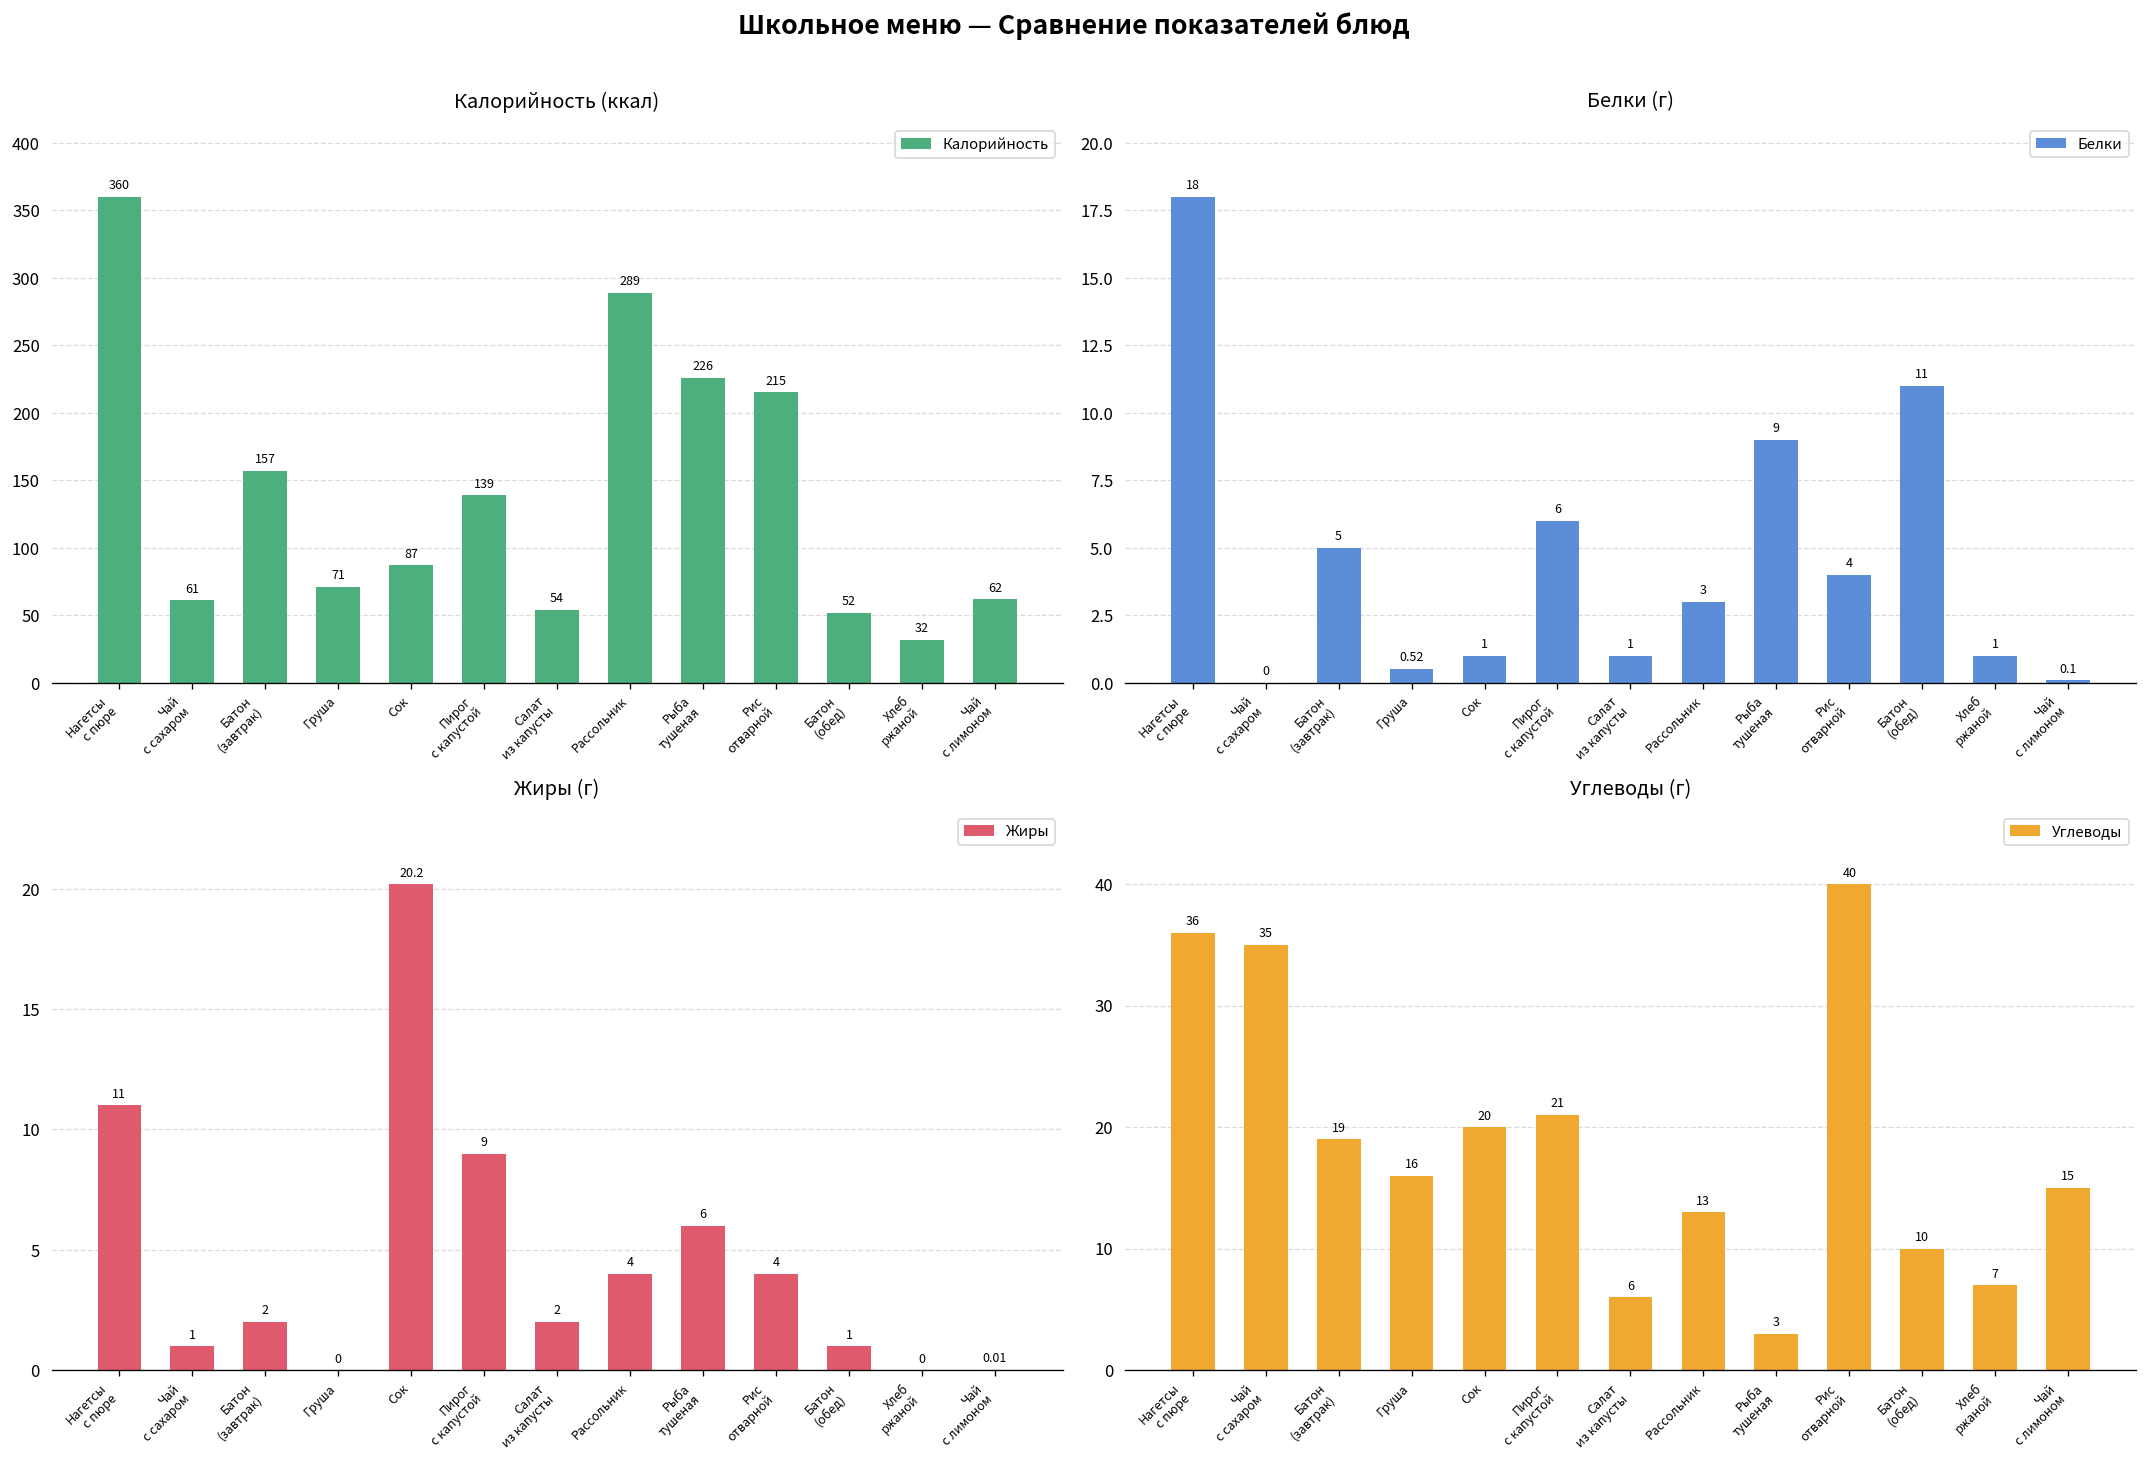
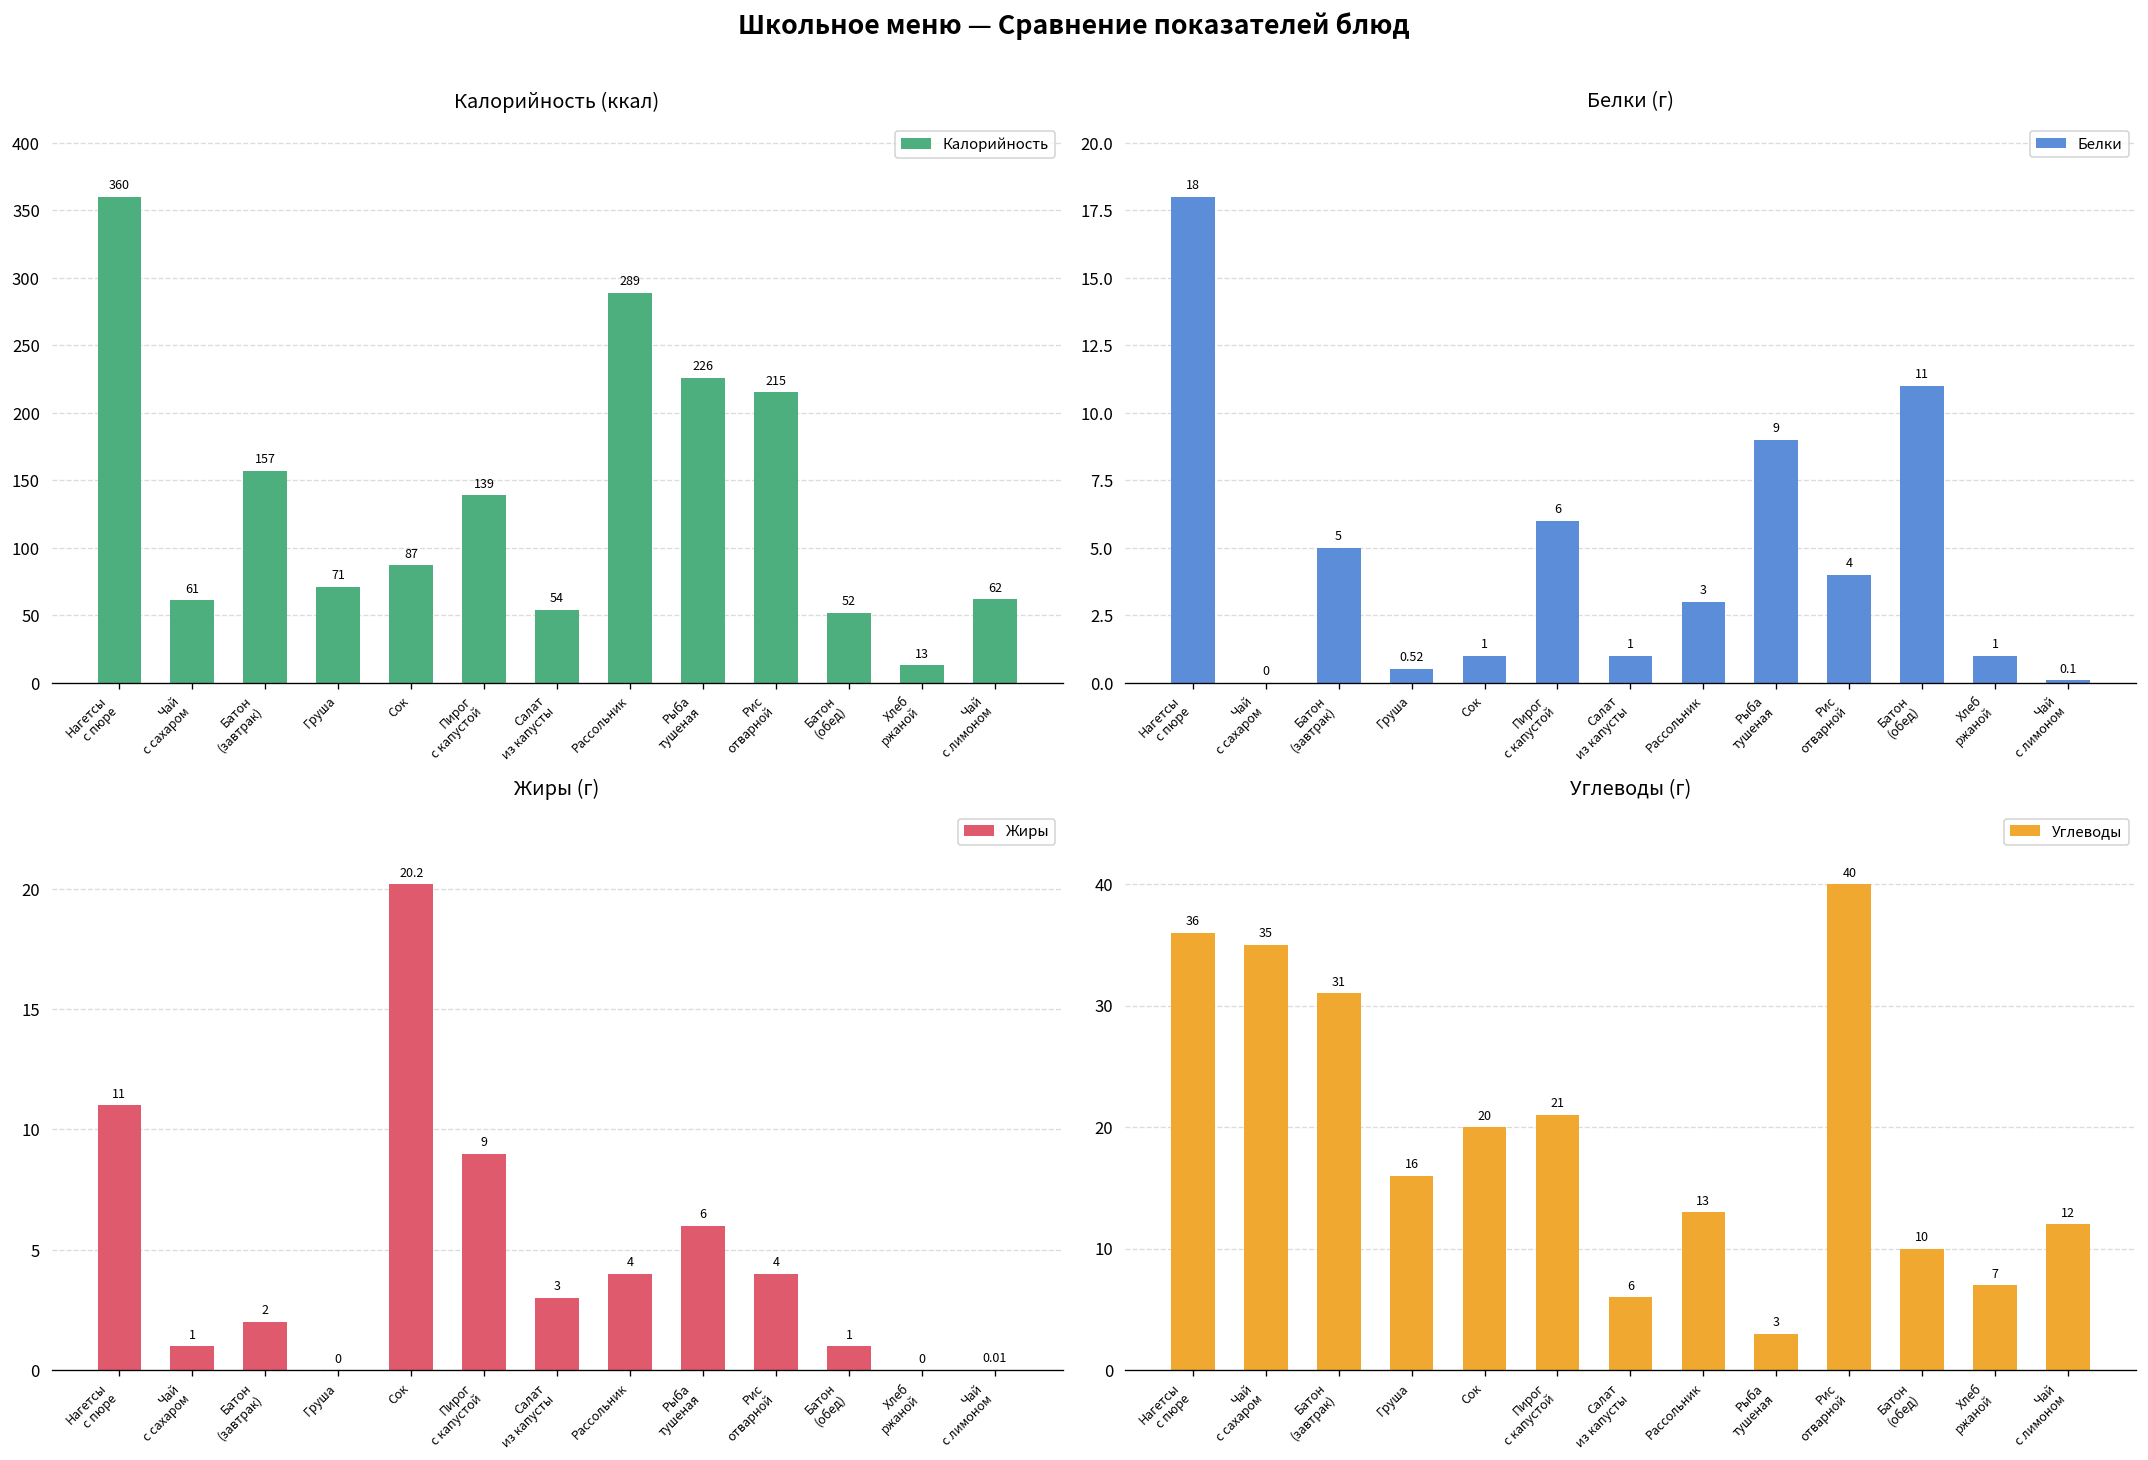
  {
    "Калорийность (ккал)": {
      "Нагетсы с пюре": 360,
      "Чай с сахаром": 61,
      "Батон (завтрак)": 157,
      "Груша": 71,
      "Сок": 87,
      "Пирог с капустой": 139,
      "Салат из капусты": 54,
      "Рассольник": 289,
      "Рыба тушеная": 226,
      "Рис отварной": 215,
      "Батон (обед)": 52,
-     "Хлеб ржаной": 32,
+     "Хлеб ржаной": 13,
      "Чай с лимоном": 62
    },
    "Белки (г)": {
      "Нагетсы с пюре": 18,
      "Чай с сахаром": 0,
      "Батон (завтрак)": 5,
      "Груша": 0.52,
      "Сок": 1,
      "Пирог с капустой": 6,
      "Салат из капусты": 1,
      "Рассольник": 3,
      "Рыба тушеная": 9,
      "Рис отварной": 4,
      "Батон (обед)": 11,
      "Хлеб ржаной": 1,
      "Чай с лимоном": 0.1
    },
    "Жиры (г)": {
      "Нагетсы с пюре": 11,
      "Чай с сахаром": 1,
      "Батон (завтрак)": 2,
      "Груша": 0,
      "Сок": 20.2,
      "Пирог с капустой": 9,
-     "Салат из капусты": 2,
+     "Салат из капусты": 3,
      "Рассольник": 4,
      "Рыба тушеная": 6,
      "Рис отварной": 4,
      "Батон (обед)": 1,
      "Хлеб ржаной": 0,
      "Чай с лимоном": 0.01
    },
    "Углеводы (г)": {
      "Нагетсы с пюре": 36,
      "Чай с сахаром": 35,
-     "Батон (завтрак)": 19,
+     "Батон (завтрак)": 31,
      "Груша": 16,
      "Сок": 20,
      "Пирог с капустой": 21,
      "Салат из капусты": 6,
      "Рассольник": 13,
      "Рыба тушеная": 3,
      "Рис отварной": 40,
      "Батон (обед)": 10,
      "Хлеб ржаной": 7,
-     "Чай с лимоном": 15
+     "Чай с лимоном": 12
    }
  }
